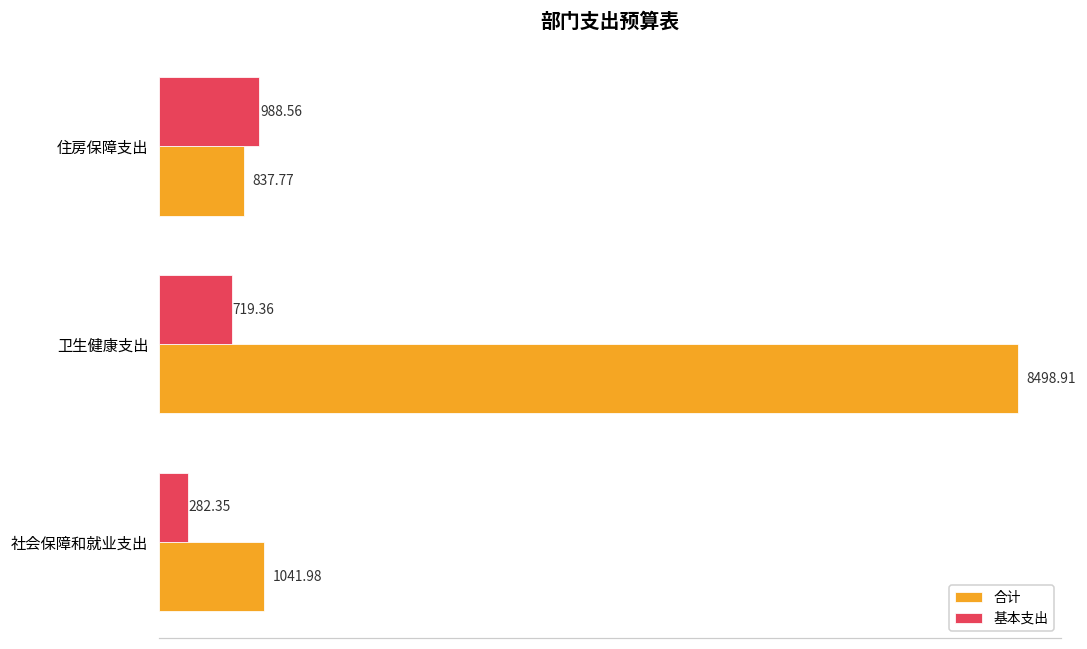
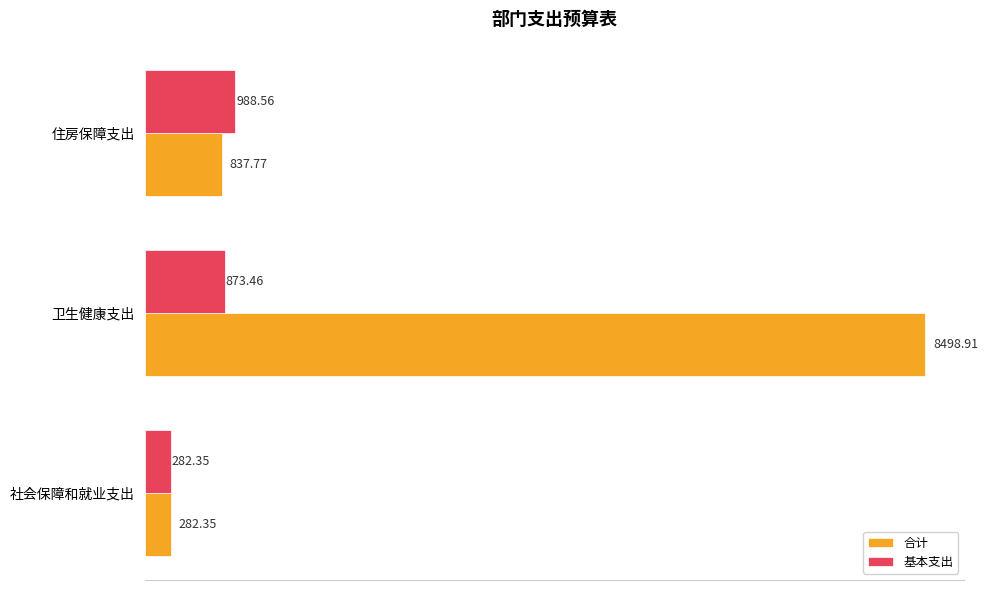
  {
    "合计": {
      "住房保障支出": 837.77,
      "卫生健康支出": 8498.91,
-     "社会保障和就业支出": 1041.98
+     "社会保障和就业支出": 282.35
    },
    "基本支出": {
      "住房保障支出": 988.56,
-     "卫生健康支出": 719.36,
+     "卫生健康支出": 873.46,
      "社会保障和就业支出": 282.35
    }
  }
